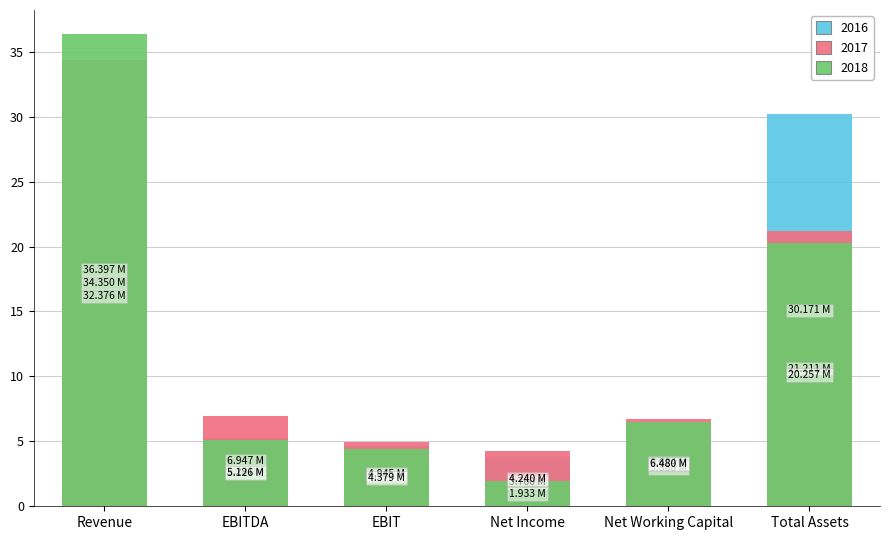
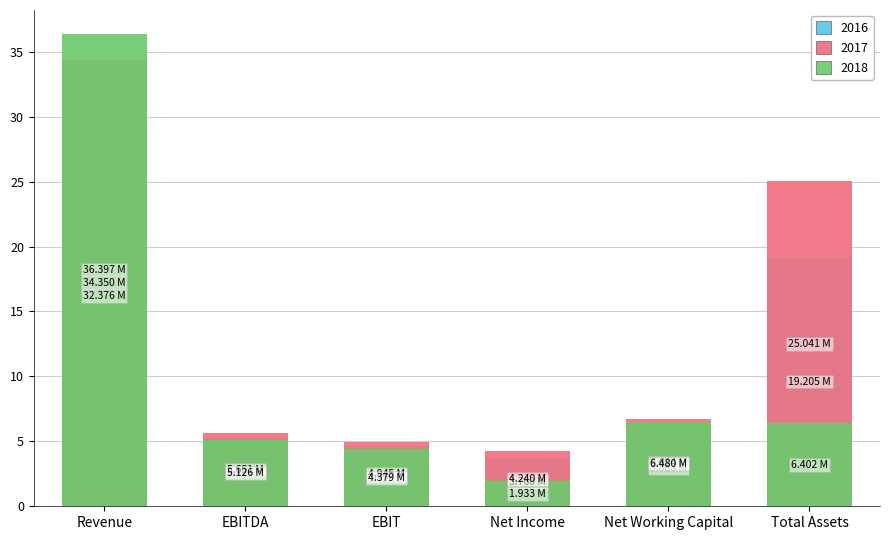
  {
    "2016": {
-     "Total Assets": 30.171
+     "Total Assets": 19.205
    },
    "2017": {
-     "EBITDA": 6.947,
-     "Total Assets": 21.211
+     "EBITDA": 5.651,
+     "Total Assets": 25.041
    },
    "2018": {
-     "Total Assets": 20.257
+     "Total Assets": 6.402
    }
  }
